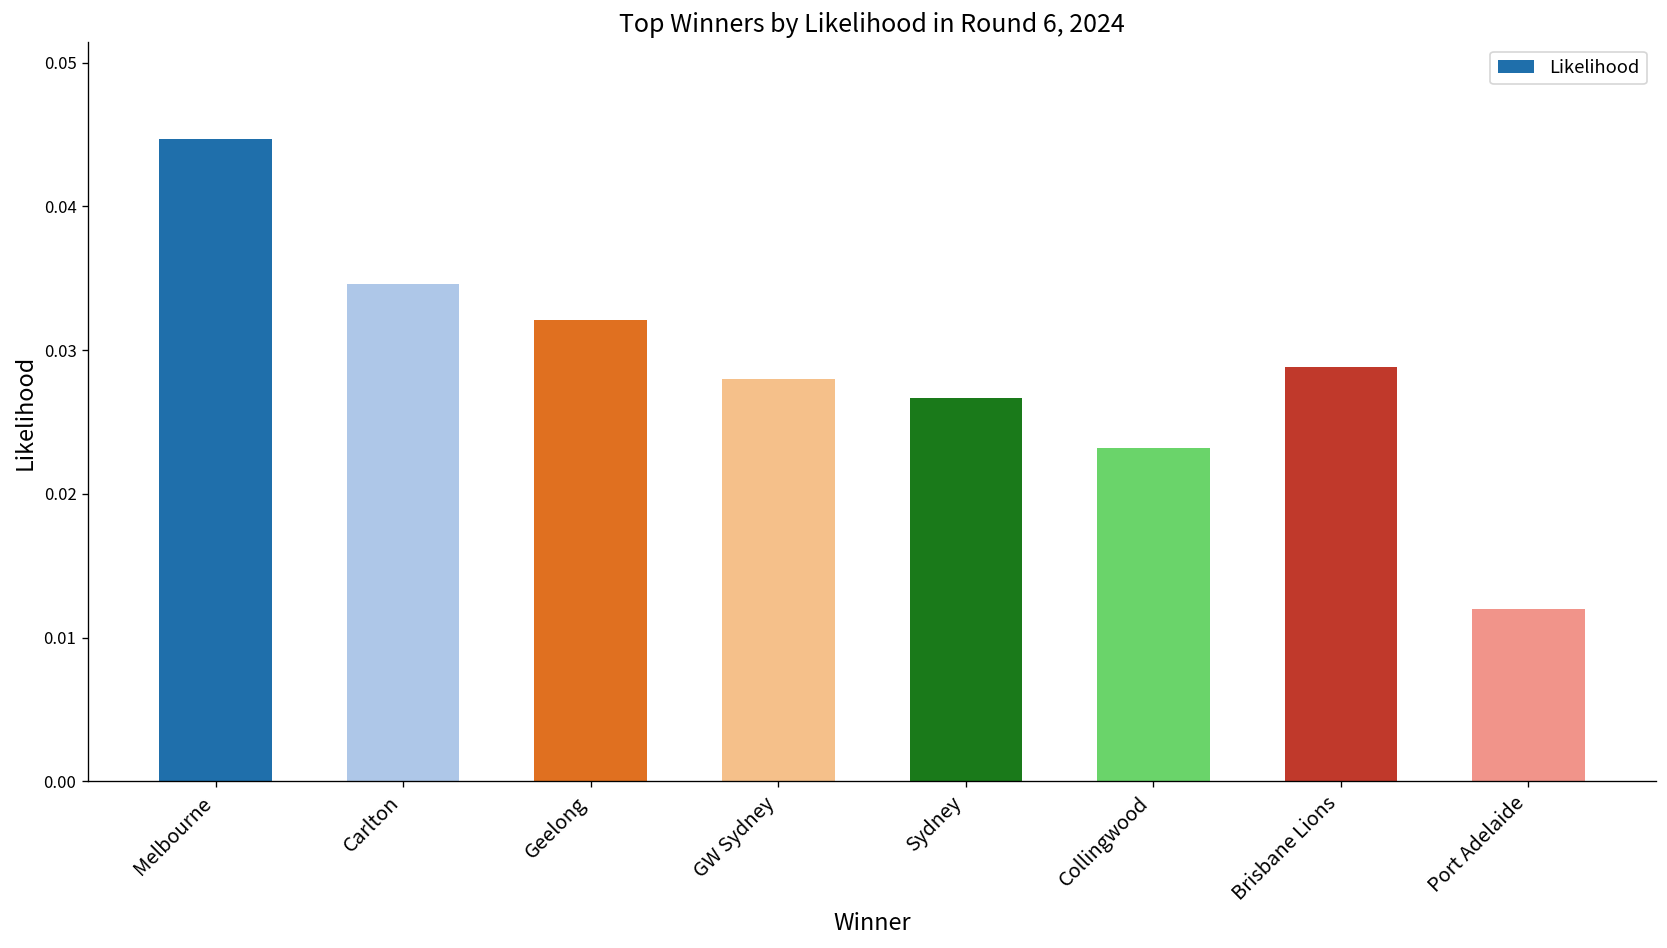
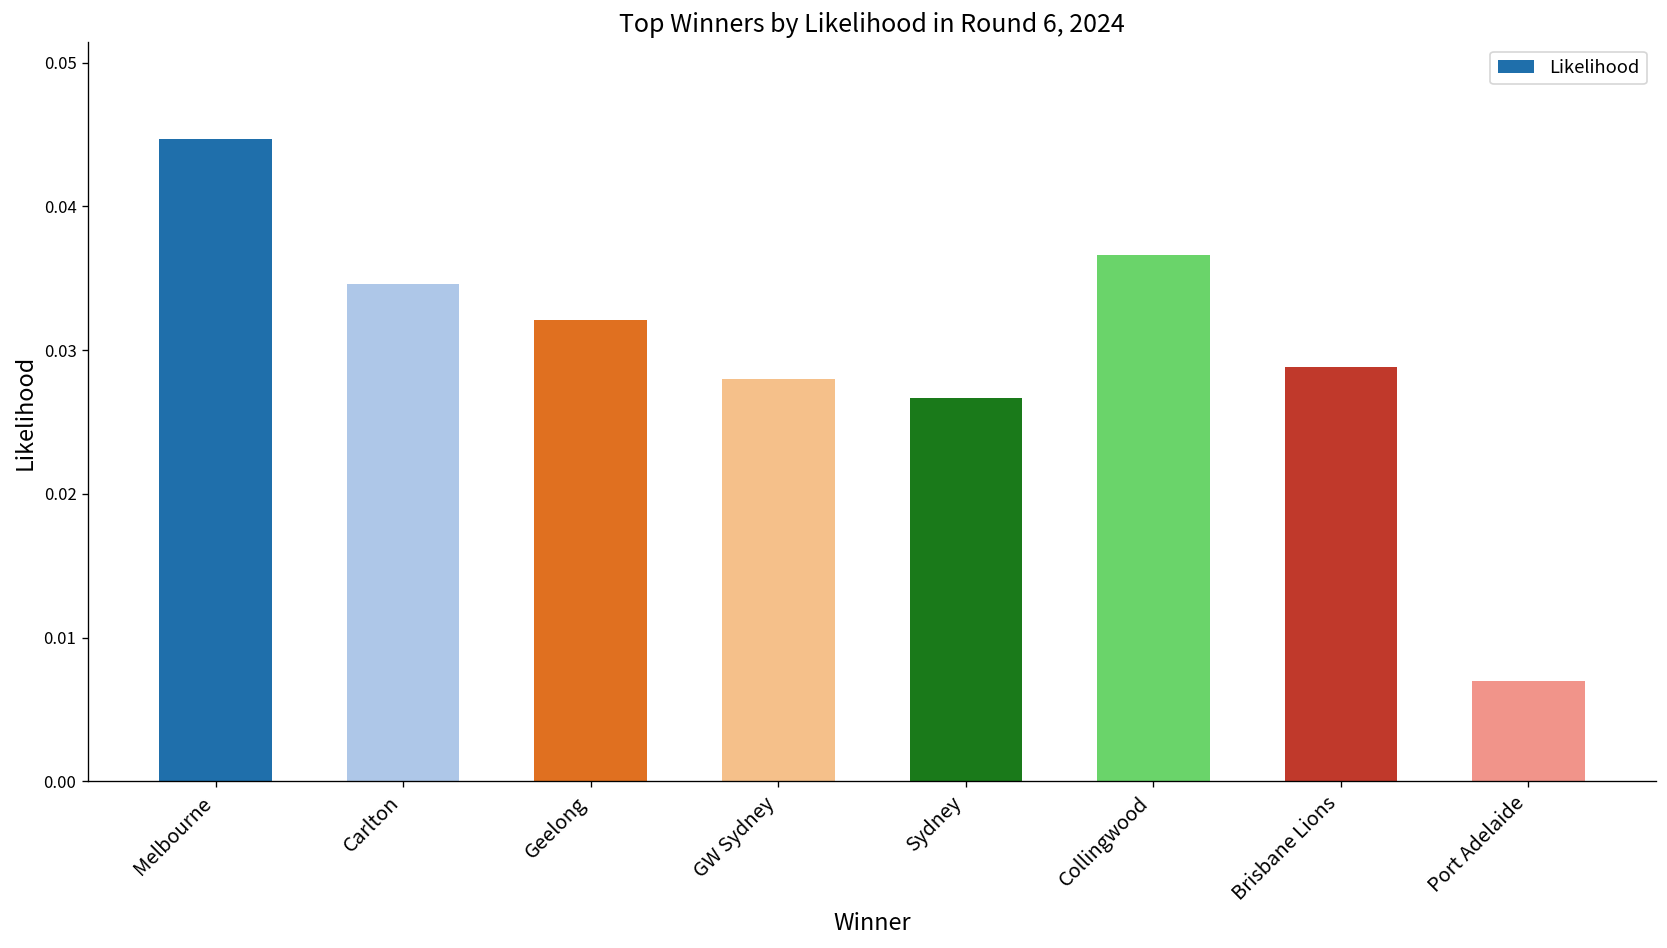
  {
    "Melbourne": 0.0447,
    "Carlton": 0.0346,
    "Geelong": 0.0321,
    "GW Sydney": 0.0280,
    "Sydney": 0.0267,
-   "Collingwood": 0.0232,
+   "Collingwood": 0.0366,
    "Brisbane Lions": 0.0288,
-   "Port Adelaide": 0.012
+   "Port Adelaide": 0.007
  }
